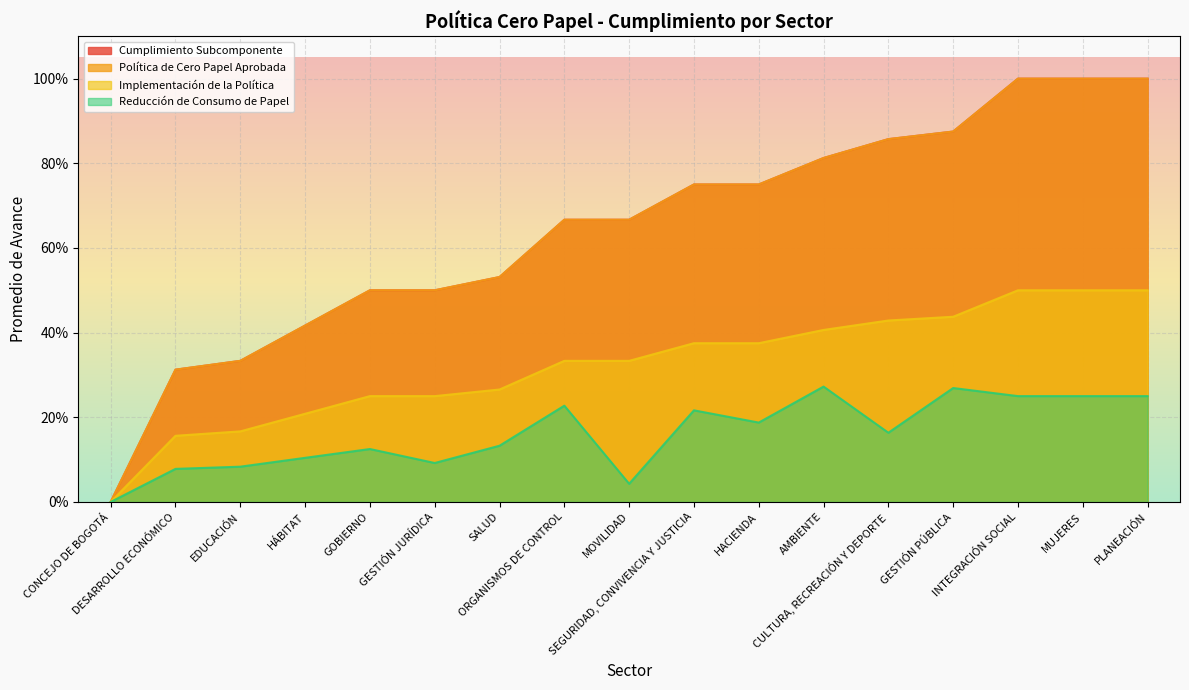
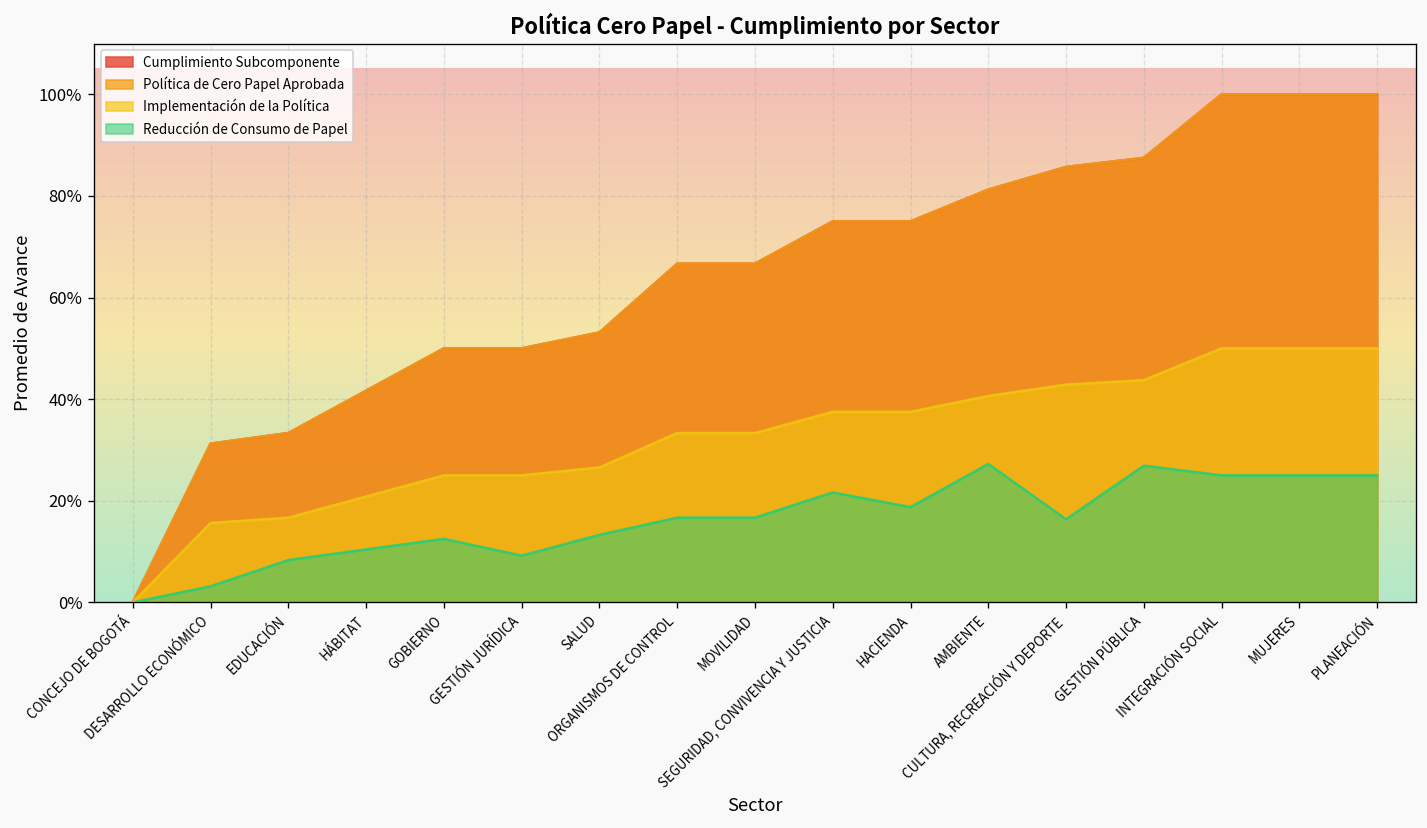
  {
    "Reducción de Consumo de Papel": {
-     "DESARROLLO ECONÓMICO": "8%",
+     "DESARROLLO ECONÓMICO": "3%",
      "EDUCACIÓN": "8%",
      "HÁBITAT": "10%",
      "GOBIERNO": "13%",
      "GESTIÓN JURÍDICA": "9%",
      "SALUD": "13%",
-     "ORGANISMOS DE CONTROL": "23%",
-     "MOVILIDAD": "4%",
+     "ORGANISMOS DE CONTROL": "17%",
+     "MOVILIDAD": "17%",
      "SEGURIDAD, CONVIVENCIA Y JUSTICIA": "22%",
      "HACIENDA": "19%",
      "AMBIENTE": "27%",
      "CULTURA, RECREACIÓN Y DEPORTE": "16%",
      "GESTIÓN PÚBLICA": "27%",
      "INTEGRACIÓN SOCIAL": "25%",
      "MUJERES": "25%",
      "PLANEACIÓN": "25%"
    }
  }
